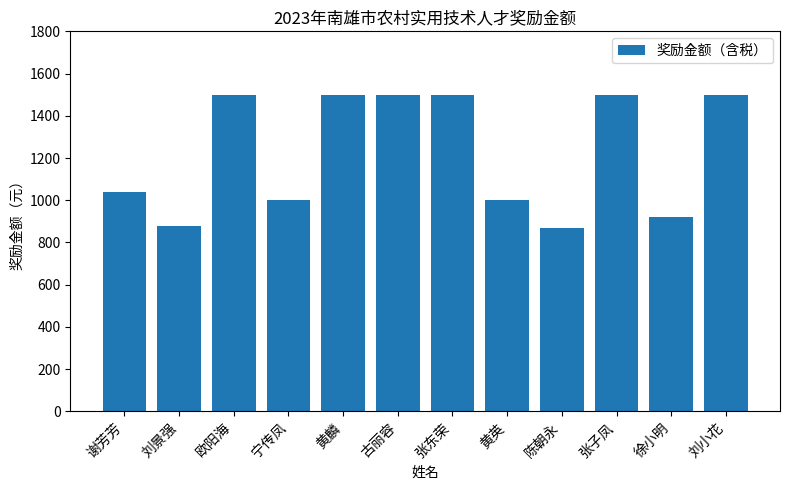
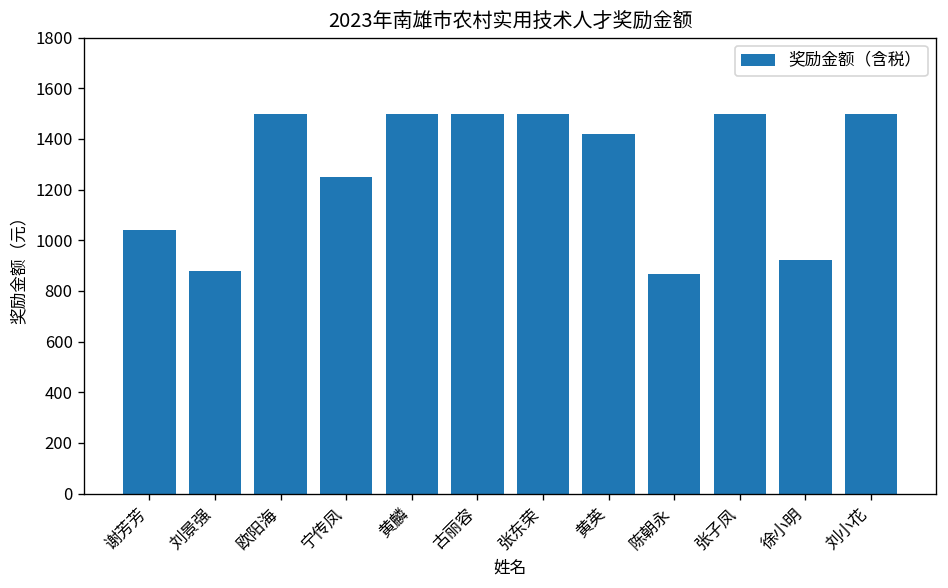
  {
    "谢芳芳": 1040,
    "刘景强": 880,
    "欧阳海": 1500,
-   "宁传凤": 1000,
+   "宁传凤": 1250,
    "黄麟": 1500,
    "古丽容": 1500,
    "张东荣": 1500,
-   "黄英": 1000,
+   "黄英": 1420,
    "陈朝永": 870,
    "张子凤": 1500,
    "徐小明": 920,
    "刘小花": 1500
  }
